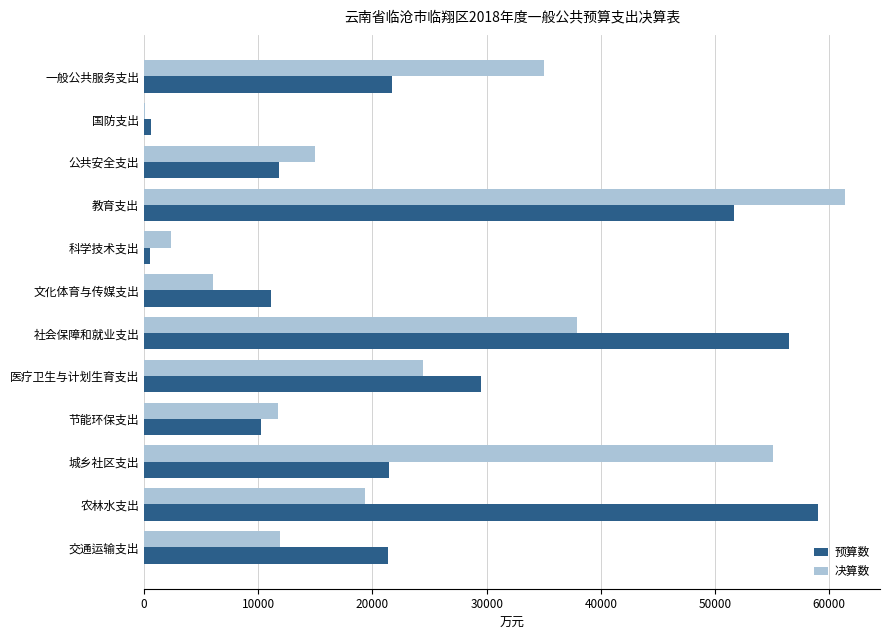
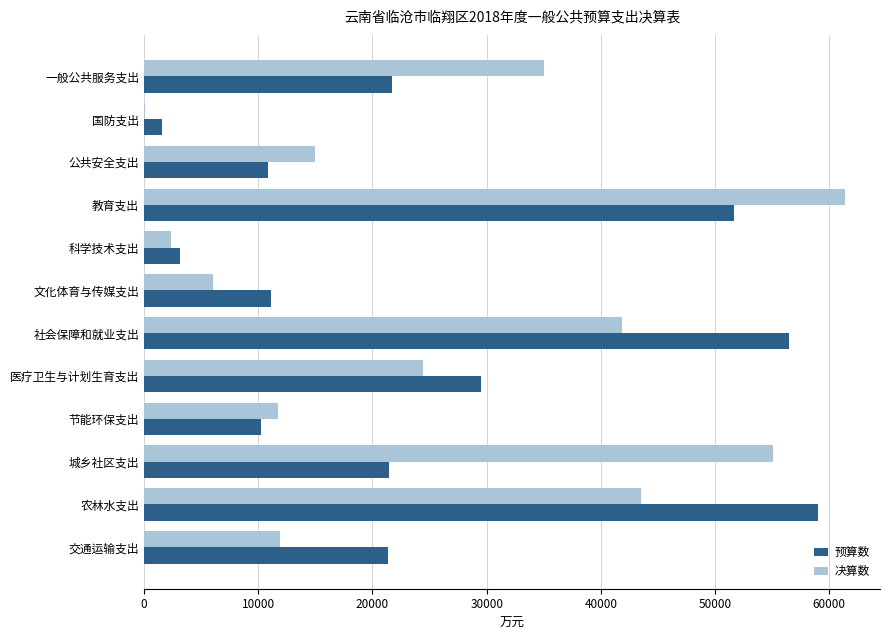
  {
    "预算数": {
      "一般公共服务支出": 21700,
-     "国防支出": 600,
-     "公共安全支出": 11800,
+     "国防支出": 1600,
+     "公共安全支出": 10900,
      "教育支出": 51600,
-     "科学技术支出": 500,
+     "科学技术支出": 3100,
      "文化体育与传媒支出": 11100,
      "社会保障和就业支出": 56500,
      "医疗卫生与计划生育支出": 29500,
      "节能环保支出": 10200,
      "城乡社区支出": 21400,
      "农林水支出": 59000,
      "交通运输支出": 21400
    },
    "决算数": {
      "一般公共服务支出": 35000,
      "公共安全支出": 14900,
      "教育支出": 61400,
      "科学技术支出": 2400,
      "文化体育与传媒支出": 6100,
-     "社会保障和就业支出": 37900,
+     "社会保障和就业支出": 41800,
      "医疗卫生与计划生育支出": 24400,
      "节能环保支出": 11800,
      "城乡社区支出": 55100,
-     "农林水支出": 19300,
+     "农林水支出": 43500,
      "交通运输支出": 11900
    }
  }
